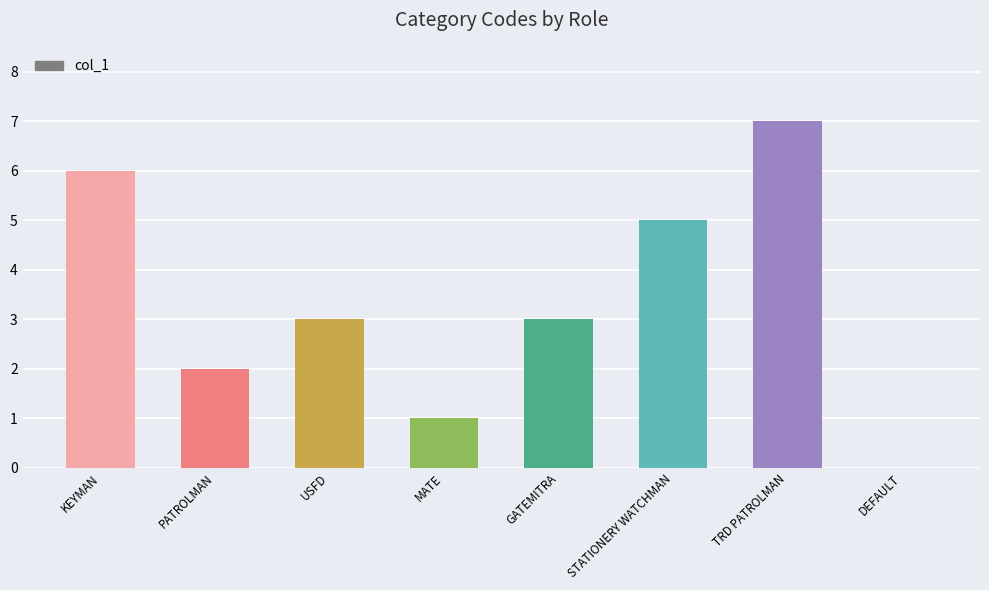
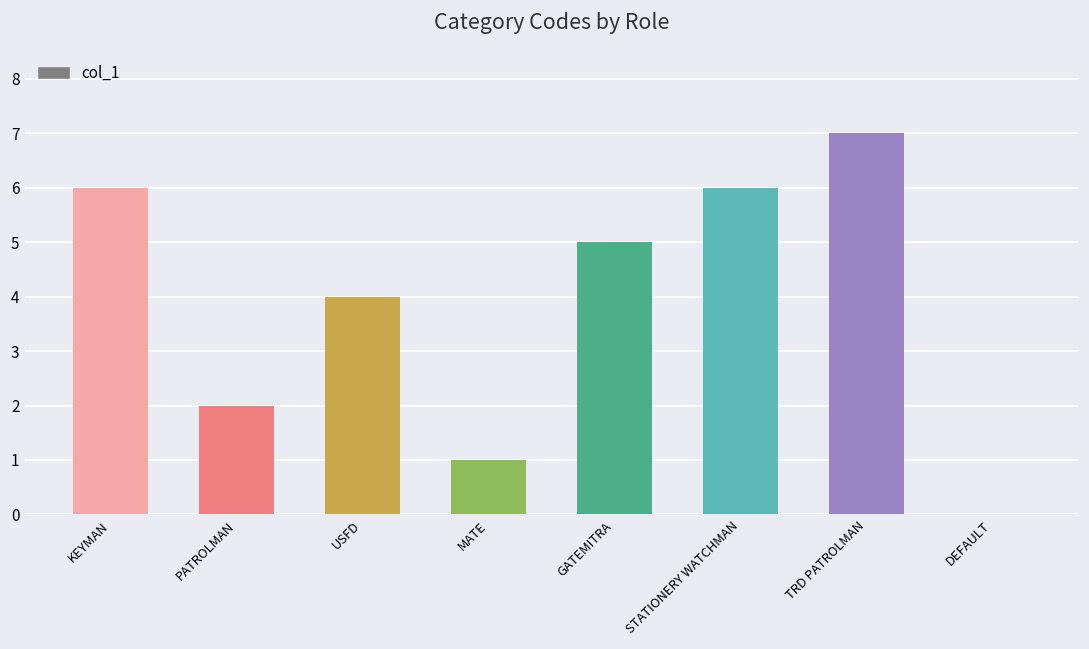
  {
    "KEYMAN": 6,
    "PATROLMAN": 2,
-   "USFD": 3,
+   "USFD": 4,
    "MATE": 1,
-   "GATEMITRA": 3,
-   "STATIONERY WATCHMAN": 5,
+   "GATEMITRA": 5,
+   "STATIONERY WATCHMAN": 6,
    "TRD PATROLMAN": 7,
    "DEFAULT": 0
  }
